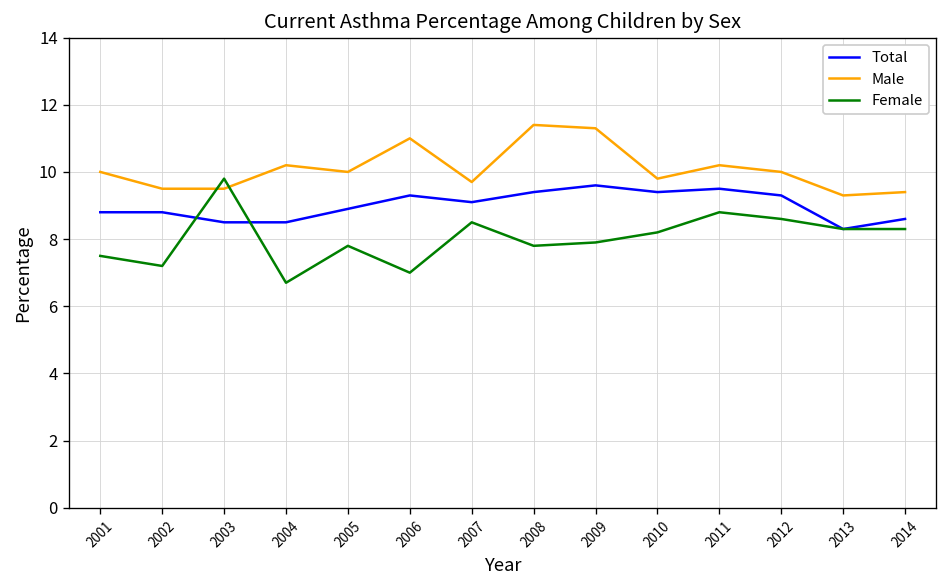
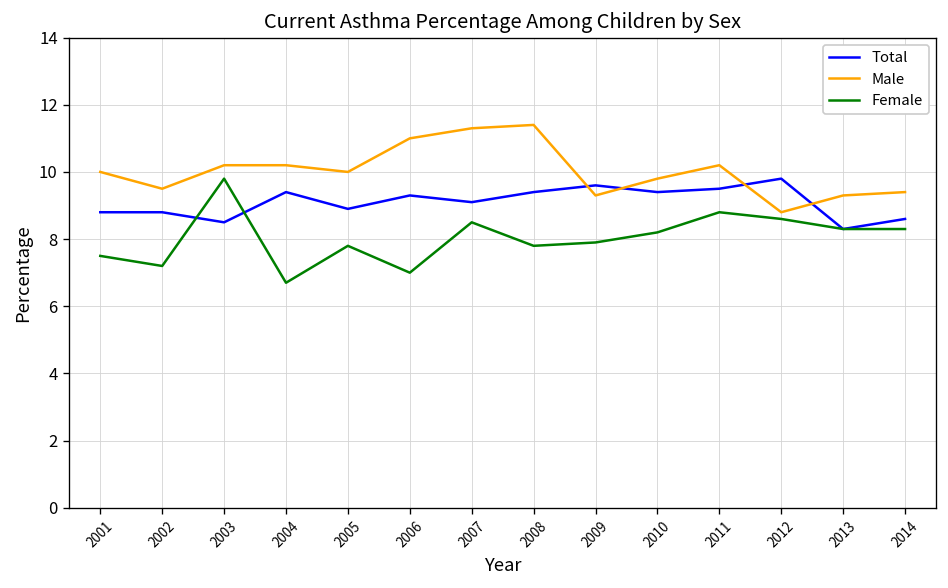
  {
    "Total": {
      "2001": 8.8,
      "2002": 8.8,
      "2003": 8.5,
-     "2004": 8.5,
+     "2004": 9.4,
      "2005": 8.9,
      "2006": 9.3,
      "2007": 9.1,
      "2008": 9.4,
      "2009": 9.6,
      "2010": 9.4,
      "2011": 9.5,
-     "2012": 9.3,
+     "2012": 9.8,
      "2014": 8.6
    },
    "Male": {
      "2001": 10.0,
      "2002": 9.5,
-     "2003": 9.5,
+     "2003": 10.2,
      "2004": 10.2,
      "2005": 10.0,
      "2006": 11.0,
-     "2007": 9.7,
+     "2007": 11.3,
      "2008": 11.4,
-     "2009": 11.3,
+     "2009": 9.3,
      "2010": 9.8,
      "2011": 10.2,
-     "2012": 10.0,
+     "2012": 8.8,
      "2013": 9.3,
      "2014": 9.4
    },
    "Female": {
      "2001": 7.5,
      "2002": 7.2,
      "2003": 9.8,
      "2004": 6.7,
      "2005": 7.8,
      "2006": 7.0,
      "2007": 8.5,
      "2008": 7.8,
      "2009": 7.9,
      "2010": 8.2,
      "2011": 8.8,
      "2012": 8.6,
      "2014": 8.3
    }
  }
